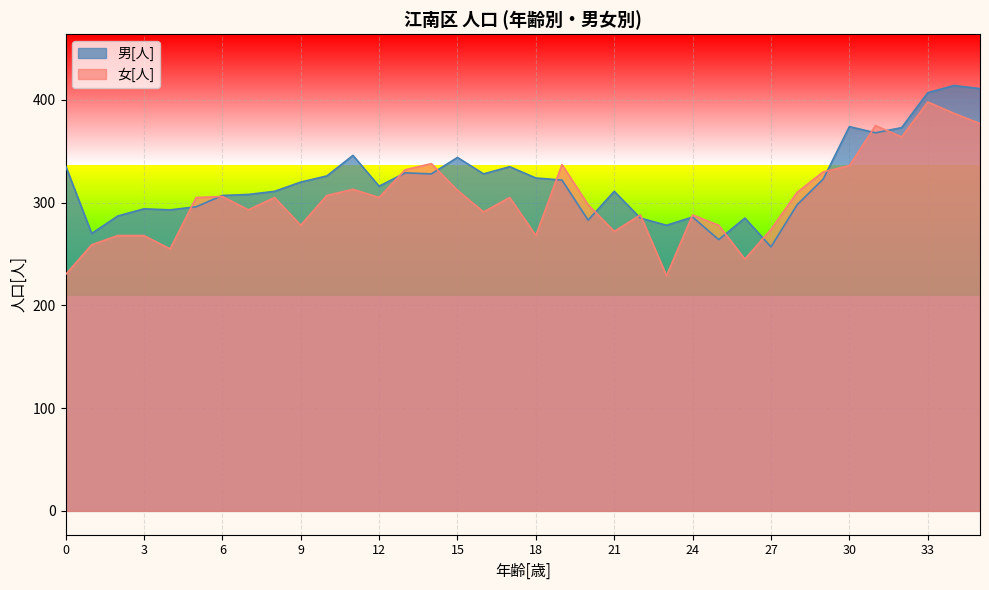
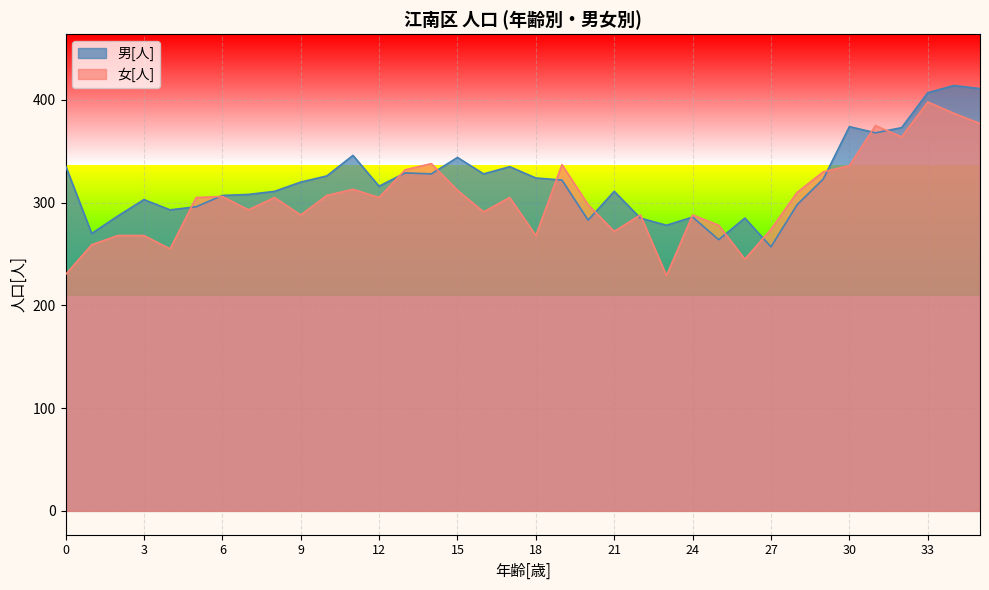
  {
    "男[人]": {
      "0": 336,
-     "3": 294,
+     "3": 303,
      "9": 320,
      "12": 316,
      "15": 344,
      "18": 324,
      "21": 311,
      "27": 257,
      "30": 374,
      "33": 407
    },
    "女[人]": {
      "0": 230,
      "3": 268,
-     "9": 278,
+     "9": 288,
      "12": 305,
      "15": 312,
      "18": 268,
      "21": 272,
      "27": 274,
      "30": 336,
      "33": 398
    }
  }
